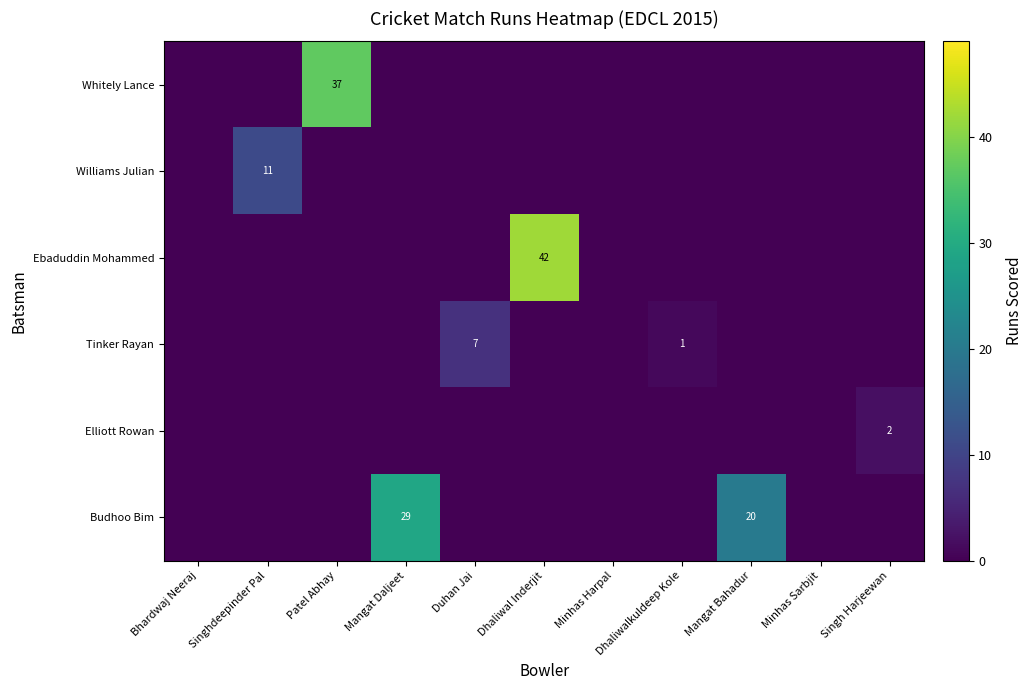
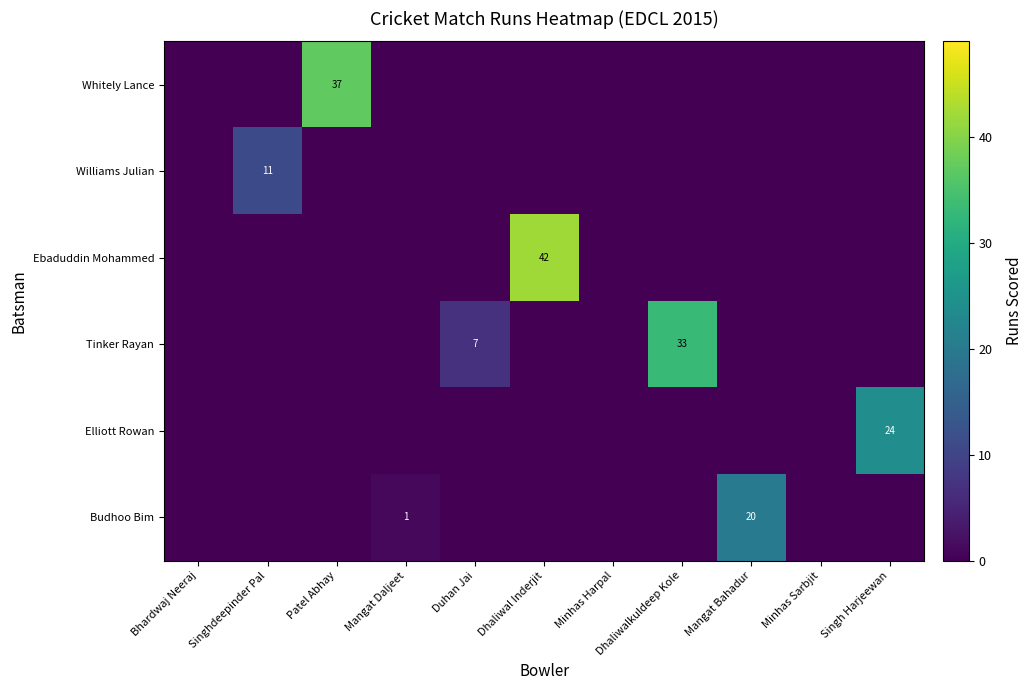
  {
    "Whitely Lance": {
      "Patel Abhay": 37
    },
    "Williams Julian": {
      "Singhdeepinder Pal": 11
    },
    "Ebaduddin Mohammed": {
      "Dhaliwal Inderjit": 42
    },
    "Tinker Rayan": {
      "Duhan Jai": 7,
-     "Dhaliwalkuldeep Kole": 1
+     "Dhaliwalkuldeep Kole": 33
    },
    "Elliott Rowan": {
-     "Singh Harjeewan": 2
+     "Singh Harjeewan": 24
    },
    "Budhoo Bim": {
-     "Mangat Daljeet": 29,
+     "Mangat Daljeet": 1,
      "Mangat Bahadur": 20
    }
  }
